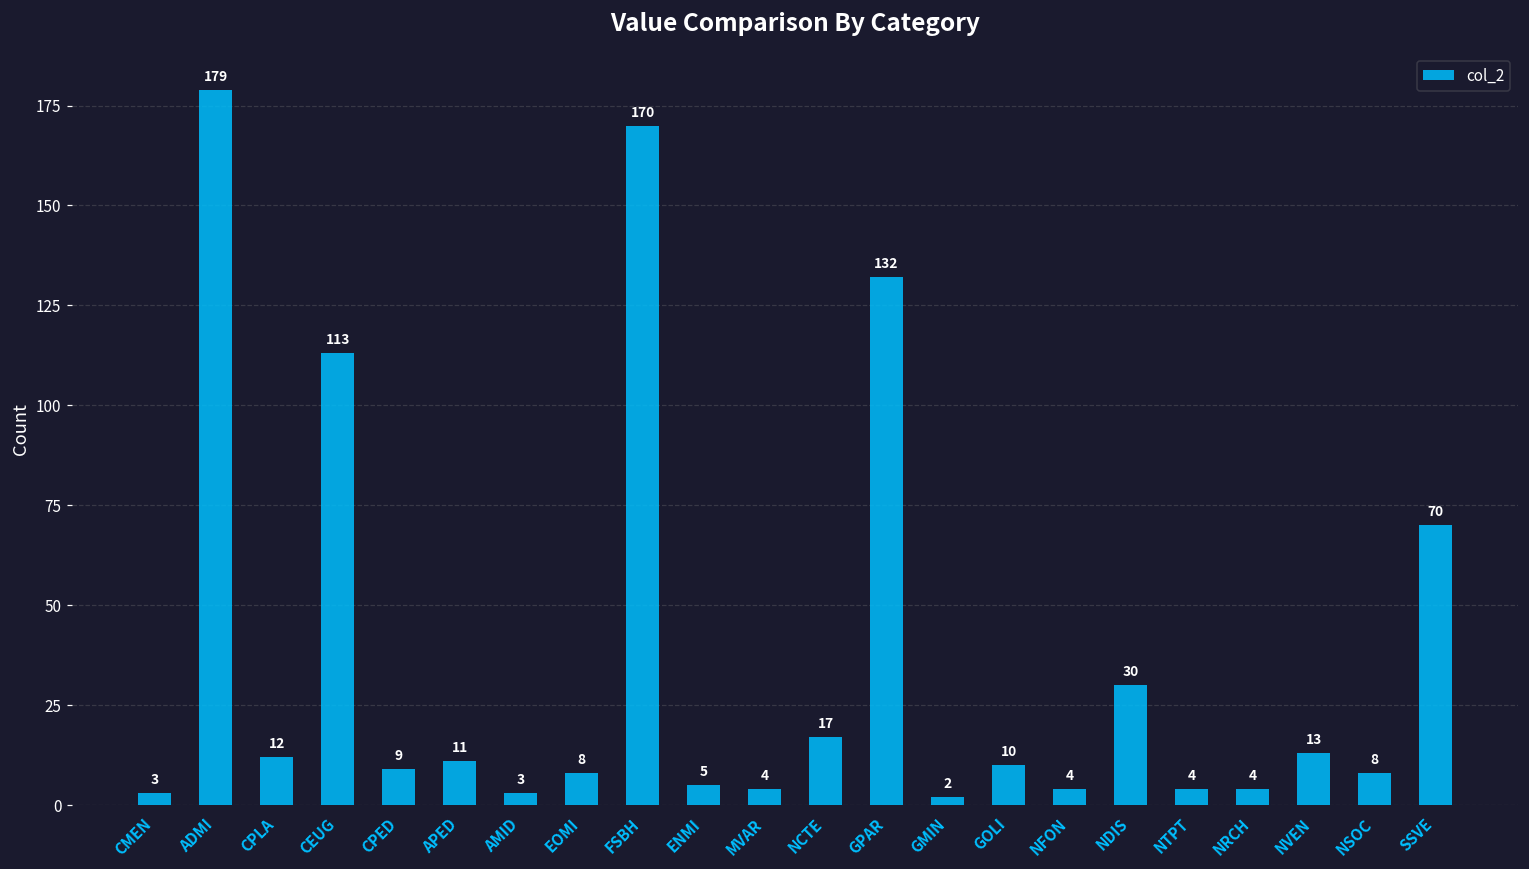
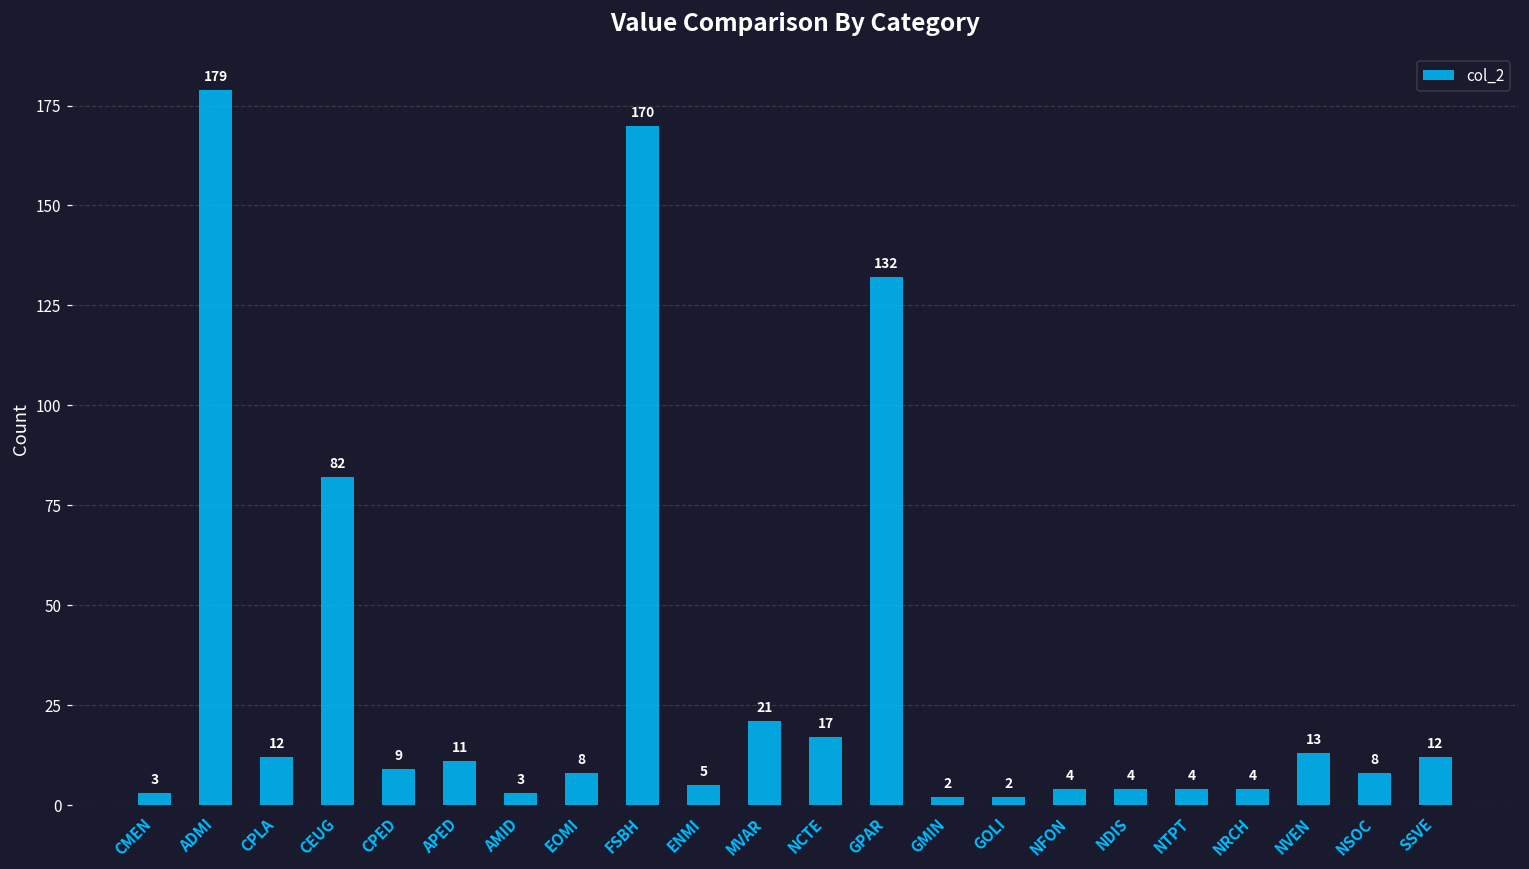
  {
    "CMEN": 3,
    "ADMI": 179,
    "CPLA": 12,
-   "CEUG": 113,
+   "CEUG": 82,
    "CPED": 9,
    "APED": 11,
    "AMID": 3,
    "EOMI": 8,
    "FSBH": 170,
    "ENMI": 5,
-   "MVAR": 4,
+   "MVAR": 21,
    "NCTE": 17,
    "GPAR": 132,
    "GMIN": 2,
-   "GOLI": 10,
+   "GOLI": 2,
    "NFON": 4,
-   "NDIS": 30,
+   "NDIS": 4,
    "NTPT": 4,
    "NRCH": 4,
    "NVEN": 13,
    "NSOC": 8,
-   "SSVE": 70
+   "SSVE": 12
  }
